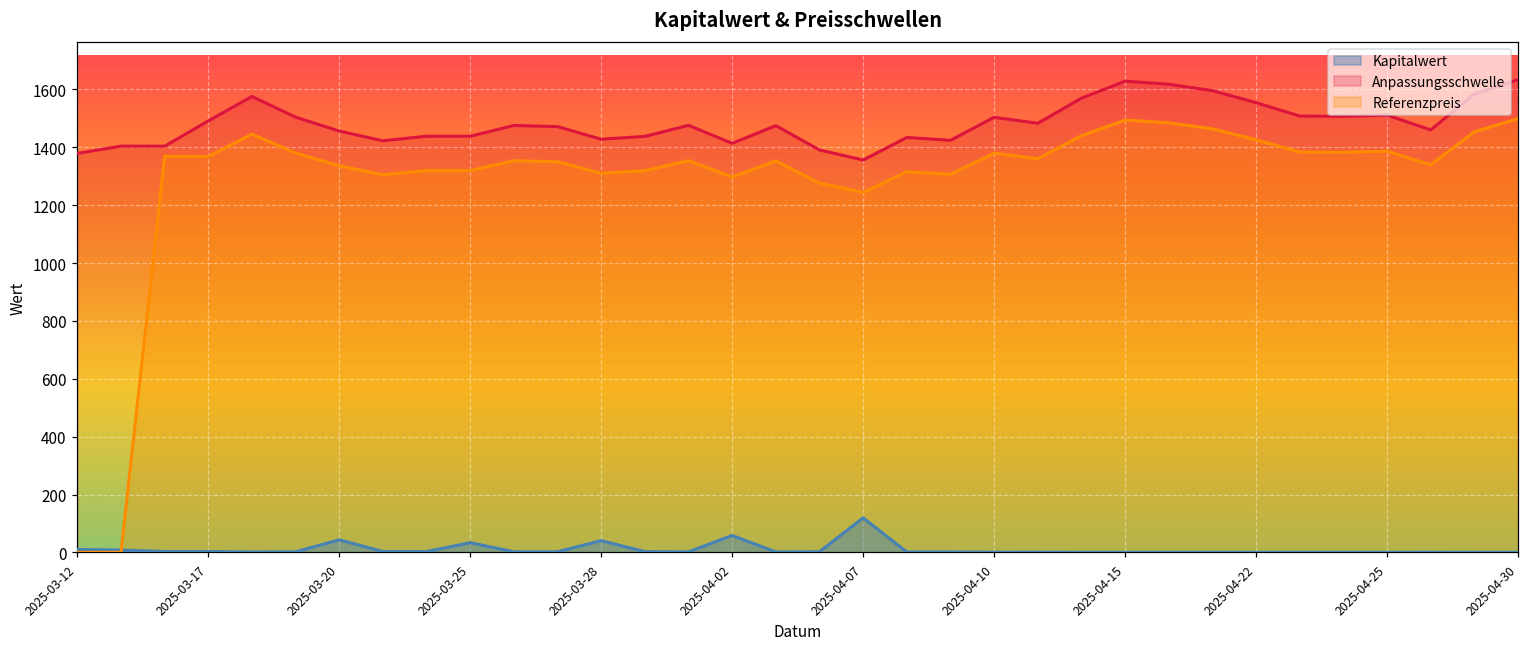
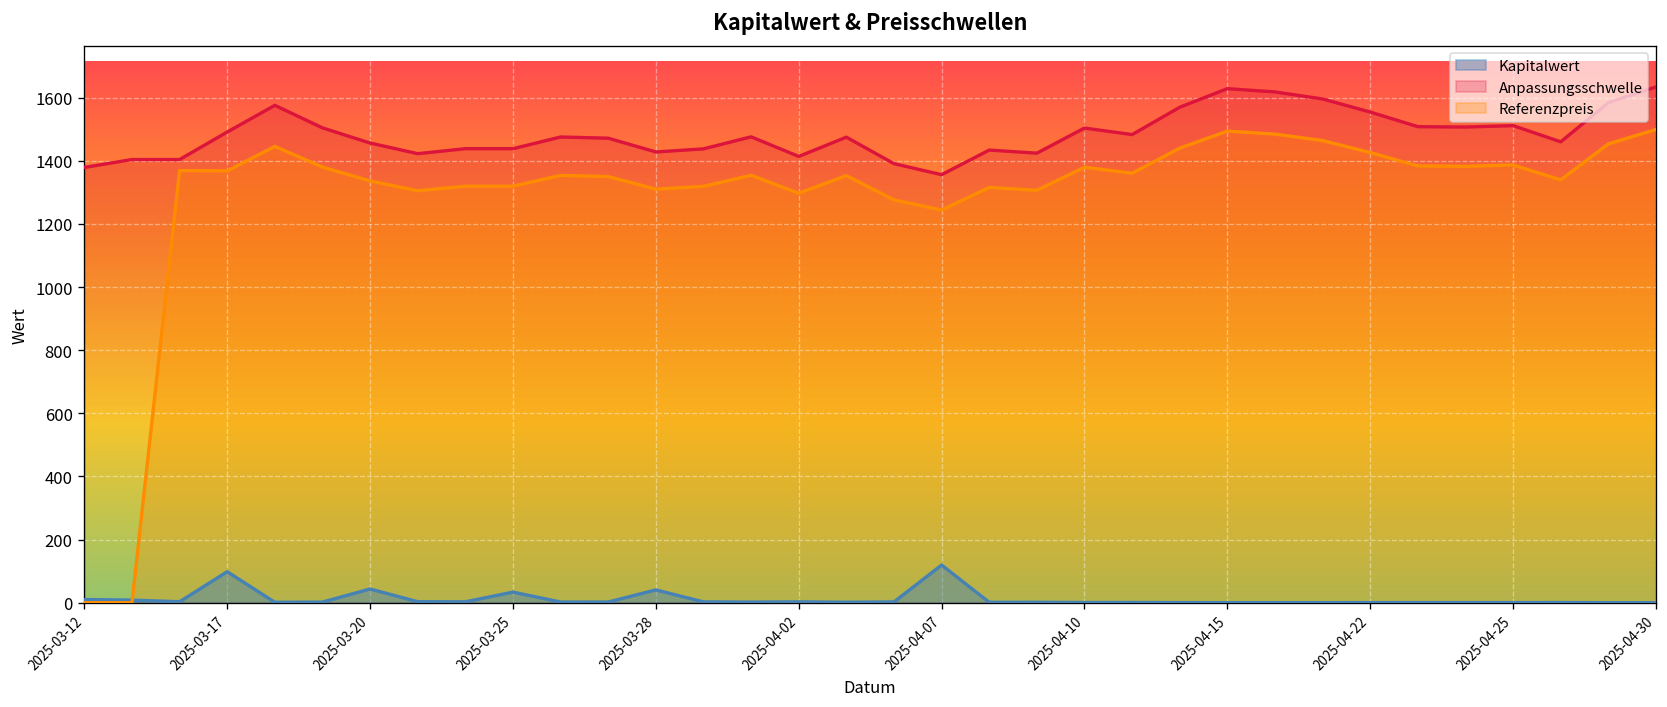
  {
    "Kapitalwert": {
      "2025-03-12": 10,
-     "2025-03-17": 0,
+     "2025-03-17": 100,
      "2025-03-20": 40,
      "2025-03-25": 30,
      "2025-03-28": 40,
-     "2025-04-02": 60,
+     "2025-04-02": 0,
      "2025-04-07": 120,
      "2025-04-10": 0,
      "2025-04-15": 0,
      "2025-04-22": 0,
      "2025-04-25": 0,
      "2025-04-30": 0
    }
  }
